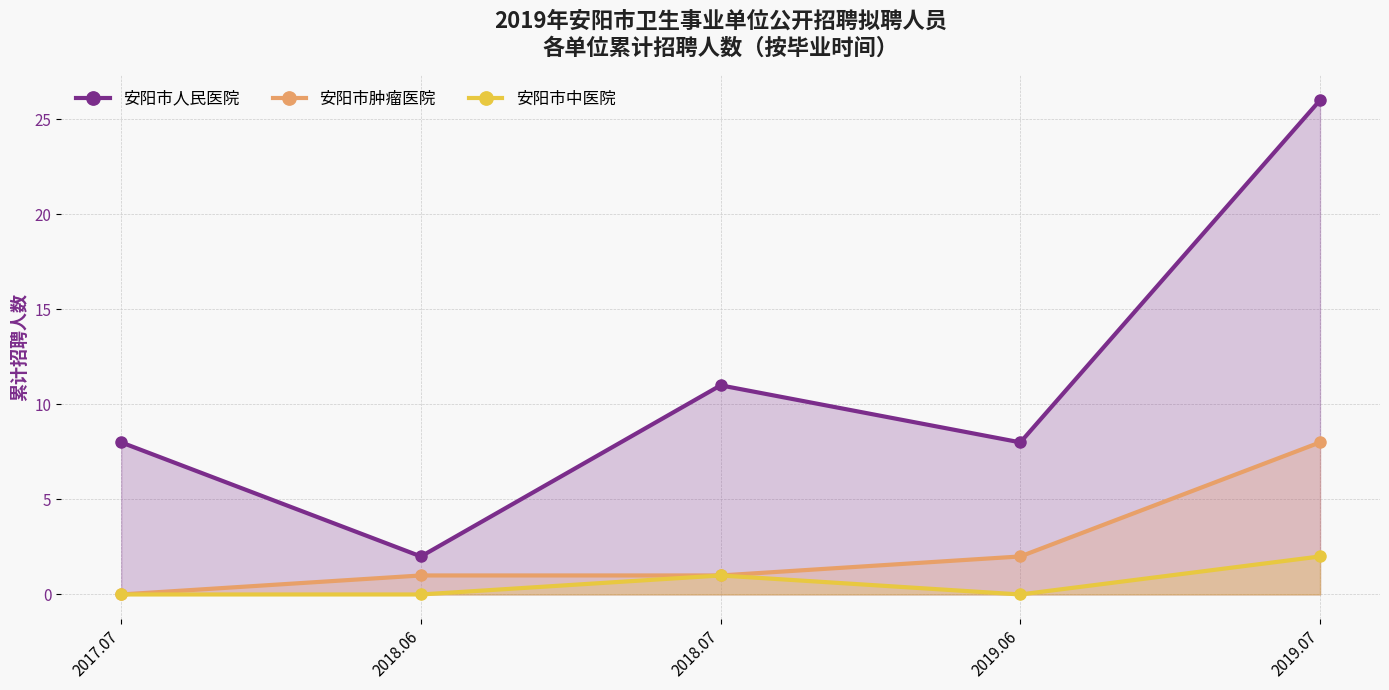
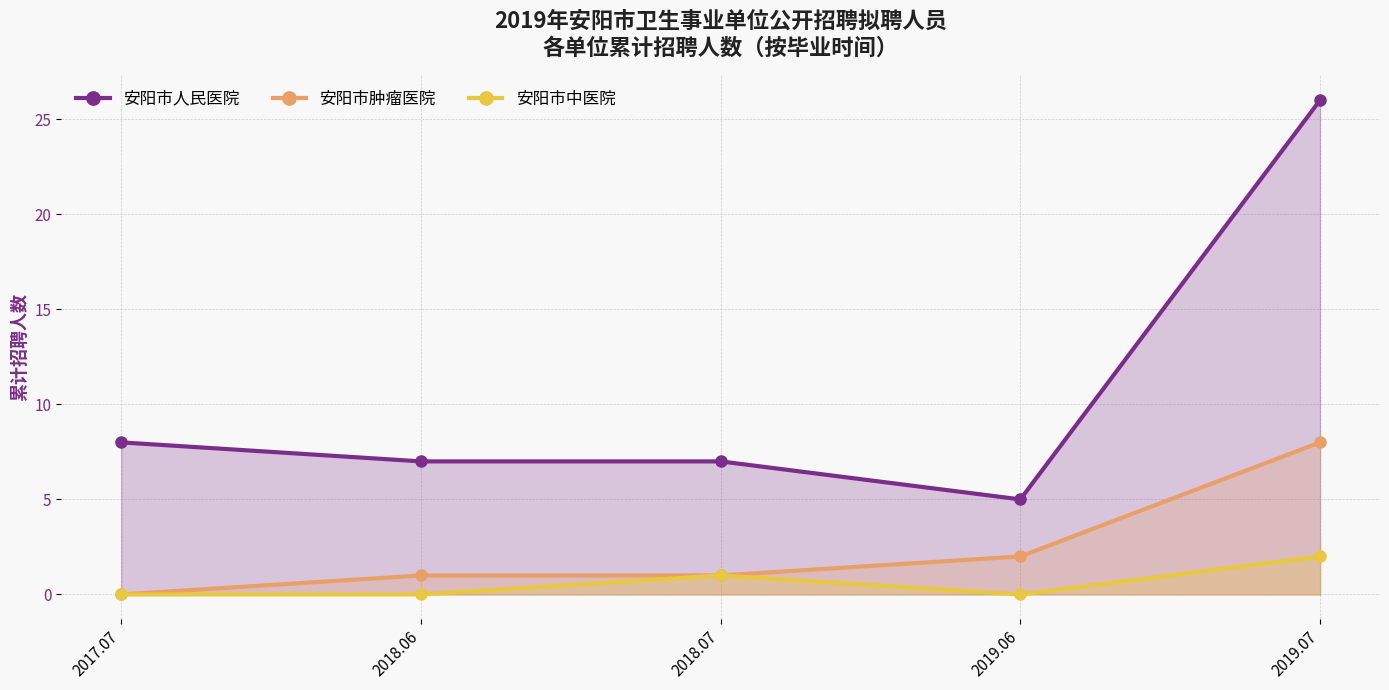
  {
    "安阳市人民医院": {
      "2017.07": 8,
-     "2018.06": 2,
-     "2018.07": 11,
-     "2019.06": 8,
+     "2018.06": 7,
+     "2018.07": 7,
+     "2019.06": 5,
      "2019.07": 26
    }
  }
